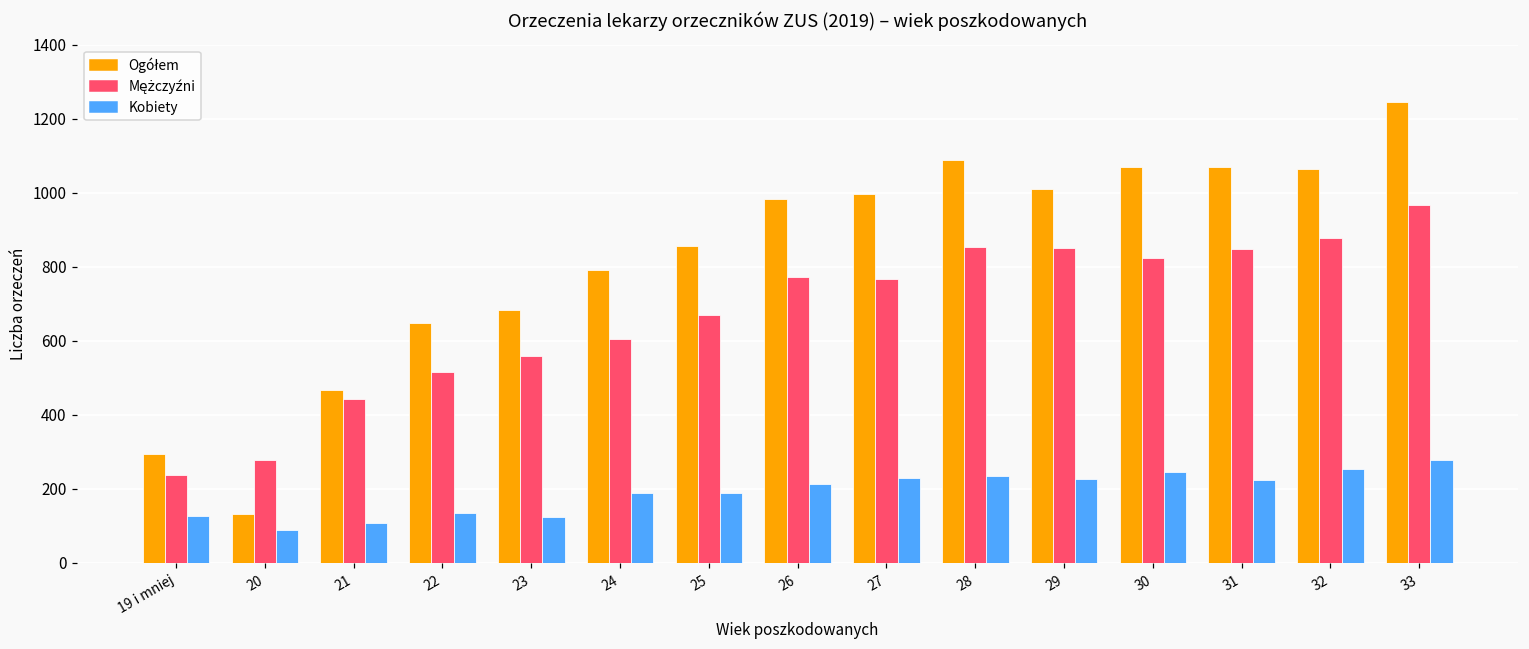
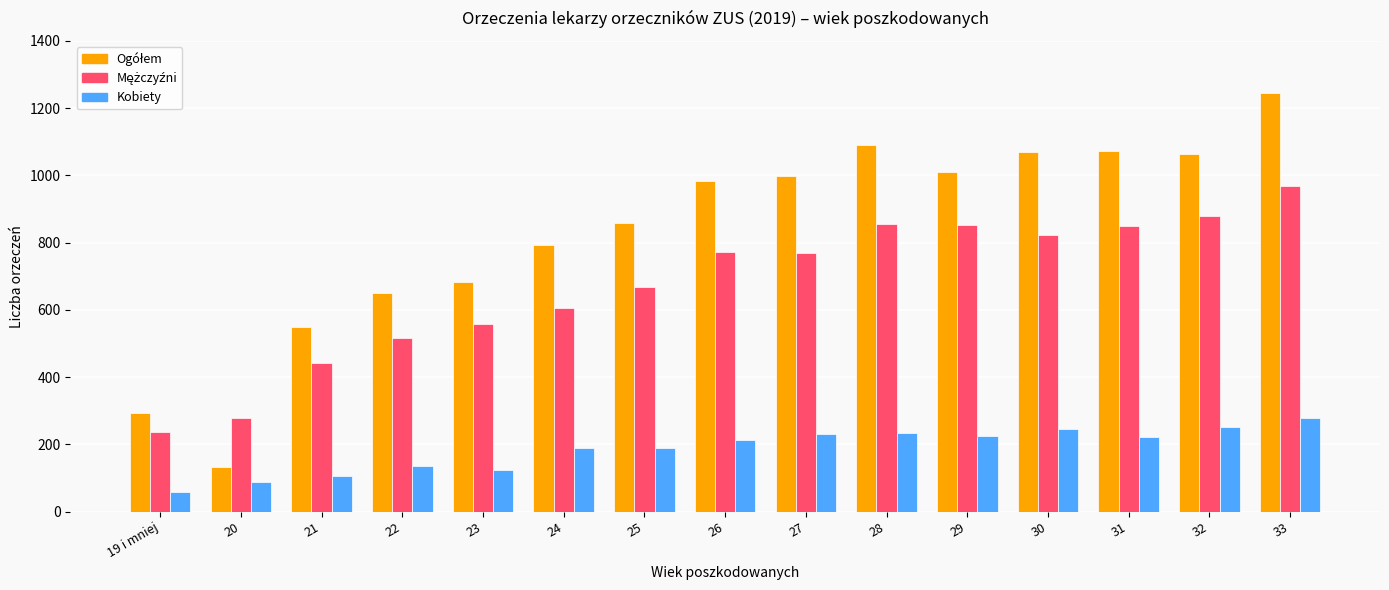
  {
    "Ogółem": {
      "19 i mniej": 290,
      "20": 130,
-     "21": 470,
+     "21": 550,
      "22": 650,
      "23": 680,
      "24": 790,
      "25": 860,
      "26": 980,
      "27": 1000,
      "28": 1090,
      "29": 1010,
      "30": 1070,
      "31": 1070,
      "32": 1060,
      "33": 1250
    },
    "Mężczyźni": {
      "19 i mniej": 240,
      "20": 280,
      "21": 440,
      "22": 520,
      "23": 560,
      "24": 600,
      "25": 670,
      "26": 770,
      "27": 770,
      "28": 850,
      "29": 850,
      "30": 820,
      "31": 850,
      "32": 880,
      "33": 970
    },
    "Kobiety": {
-     "19 i mniej": 130,
+     "19 i mniej": 60,
      "20": 90,
      "21": 110,
      "22": 130,
      "23": 120,
      "24": 190,
      "25": 190,
      "26": 210,
      "27": 230,
      "28": 240,
      "29": 230,
      "30": 250,
      "31": 220,
      "32": 250,
      "33": 280
    }
  }
